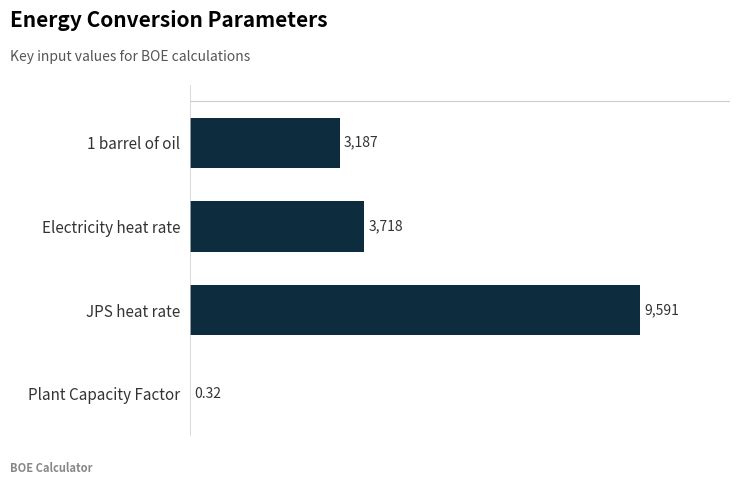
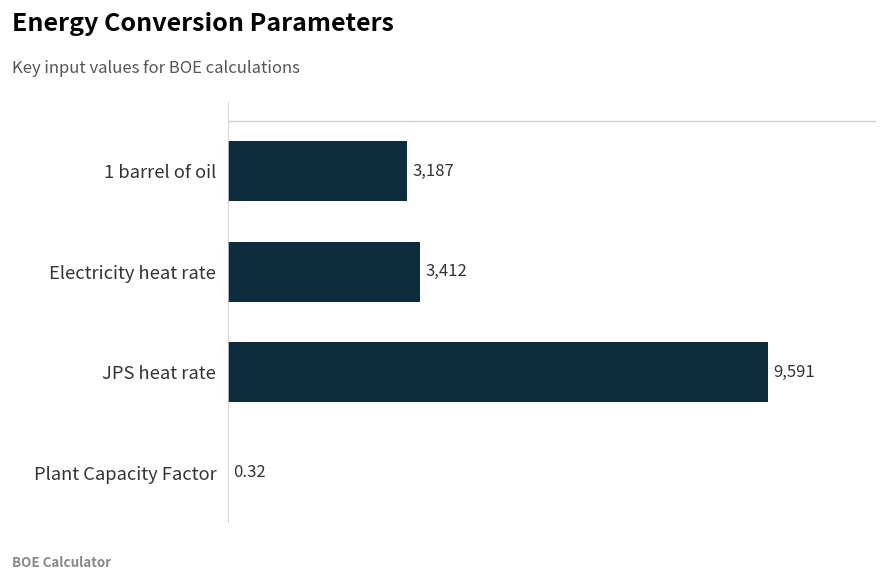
  {
    "1 barrel of oil": "3,187",
-   "Electricity heat rate": "3,718",
+   "Electricity heat rate": "3,412",
    "JPS heat rate": "9,591",
    "Plant Capacity Factor": "0.32"
  }
